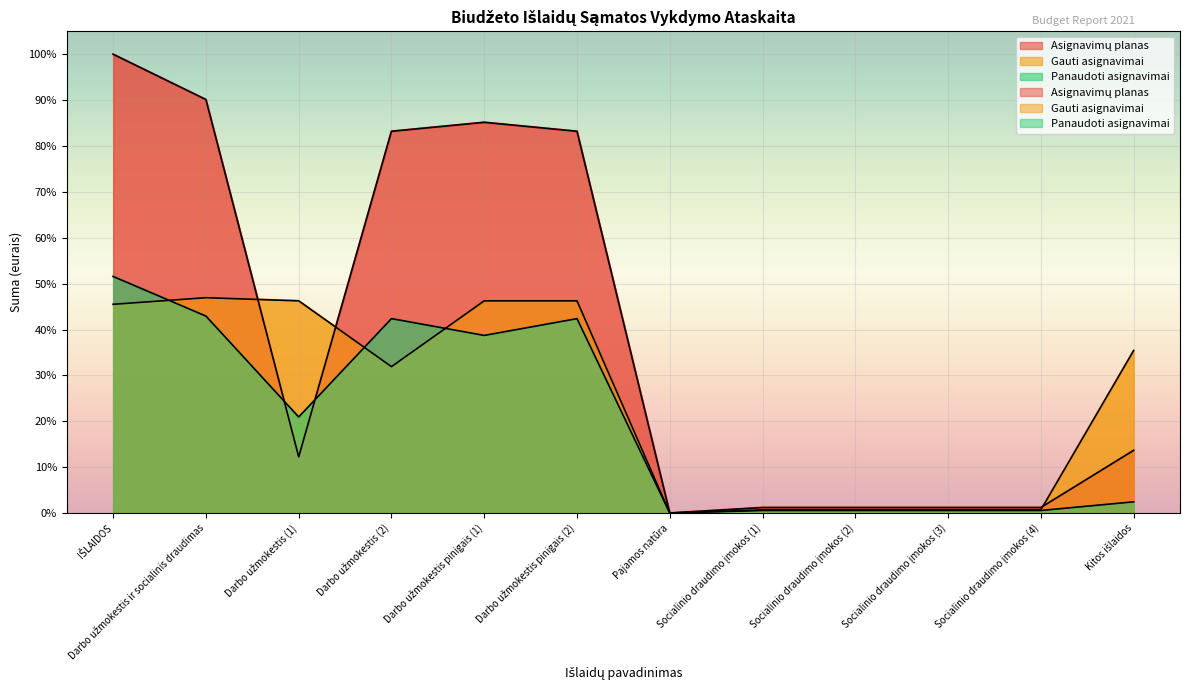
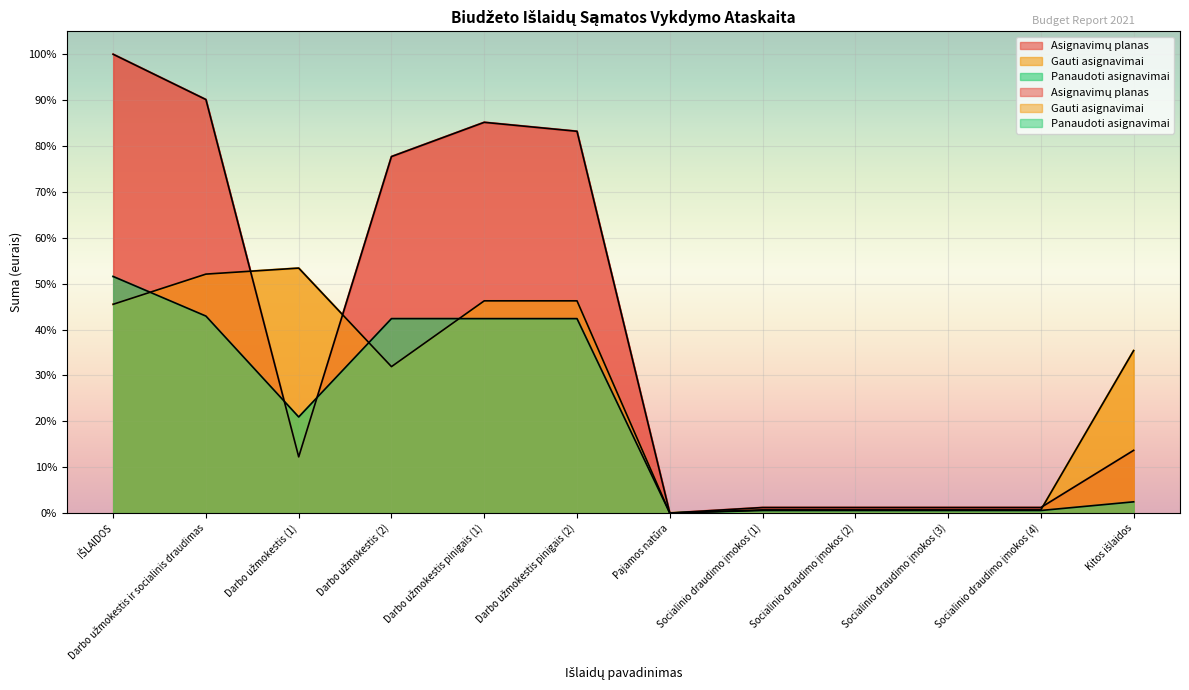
  {
    "Asignavimų planas": {
      "IŠLAIDOS": "100%",
      "Darbo užmokestis ir socialinis draudimas": "90%",
      "Darbo užmokestis (1)": "12%",
-     "Darbo užmokestis (2)": "83%",
+     "Darbo užmokestis (2)": "78%",
      "Darbo užmokestis pinigais (1)": "85%",
      "Darbo užmokestis pinigais (2)": "83%",
      "Kitos išlaidos": "14%"
    },
    "Gauti asignavimai": {
      "IŠLAIDOS": "46%",
-     "Darbo užmokestis ir socialinis draudimas": "47%",
-     "Darbo užmokestis (1)": "46%",
+     "Darbo užmokestis ir socialinis draudimas": "52%",
+     "Darbo užmokestis (1)": "53%",
      "Darbo užmokestis (2)": "32%",
      "Darbo užmokestis pinigais (1)": "46%",
      "Darbo užmokestis pinigais (2)": "46%",
      "Kitos išlaidos": "35%"
    },
    "Panaudoti asignavimai": {
      "IŠLAIDOS": "52%",
      "Darbo užmokestis ir socialinis draudimas": "43%",
      "Darbo užmokestis (1)": "21%",
      "Darbo užmokestis (2)": "42%",
-     "Darbo užmokestis pinigais (1)": "39%",
+     "Darbo užmokestis pinigais (1)": "42%",
      "Darbo užmokestis pinigais (2)": "42%",
      "Kitos išlaidos": "2%"
    }
  }
